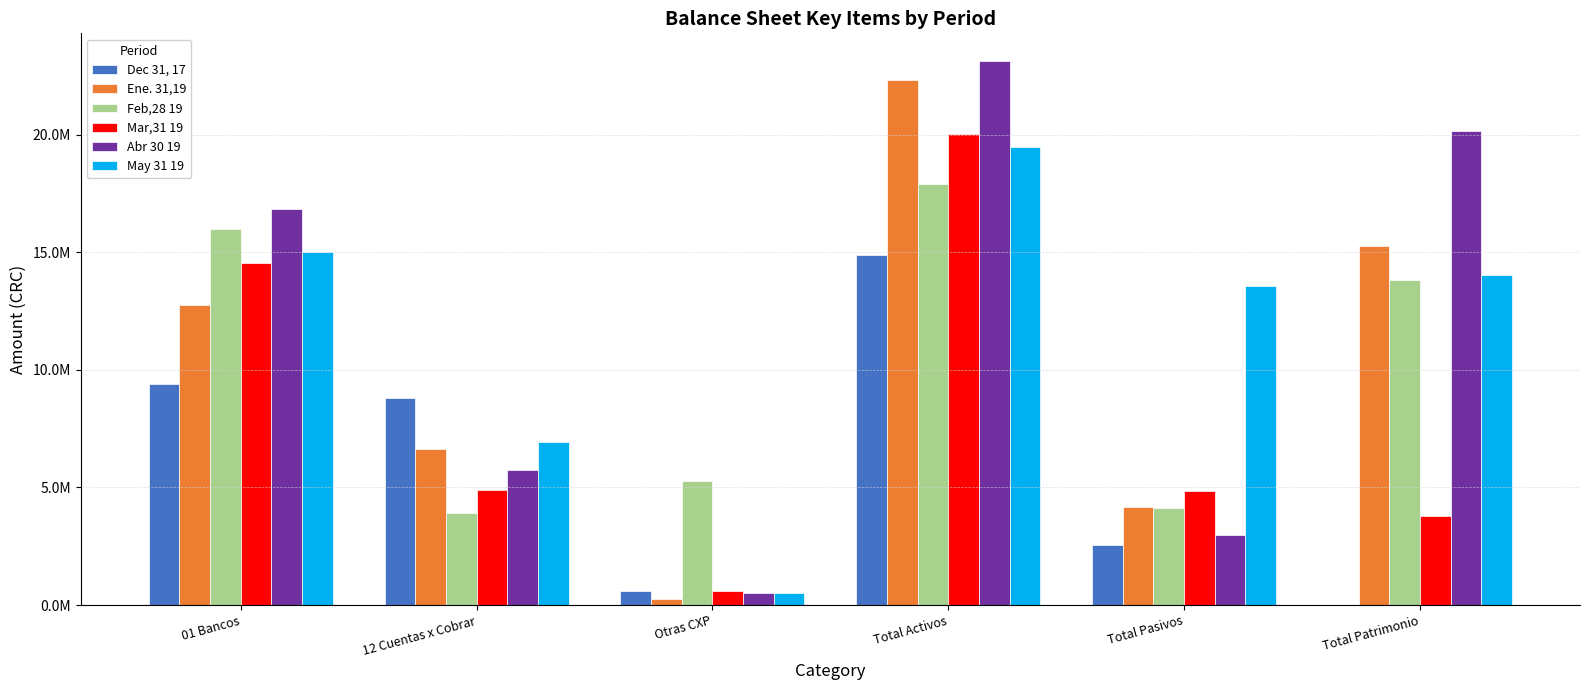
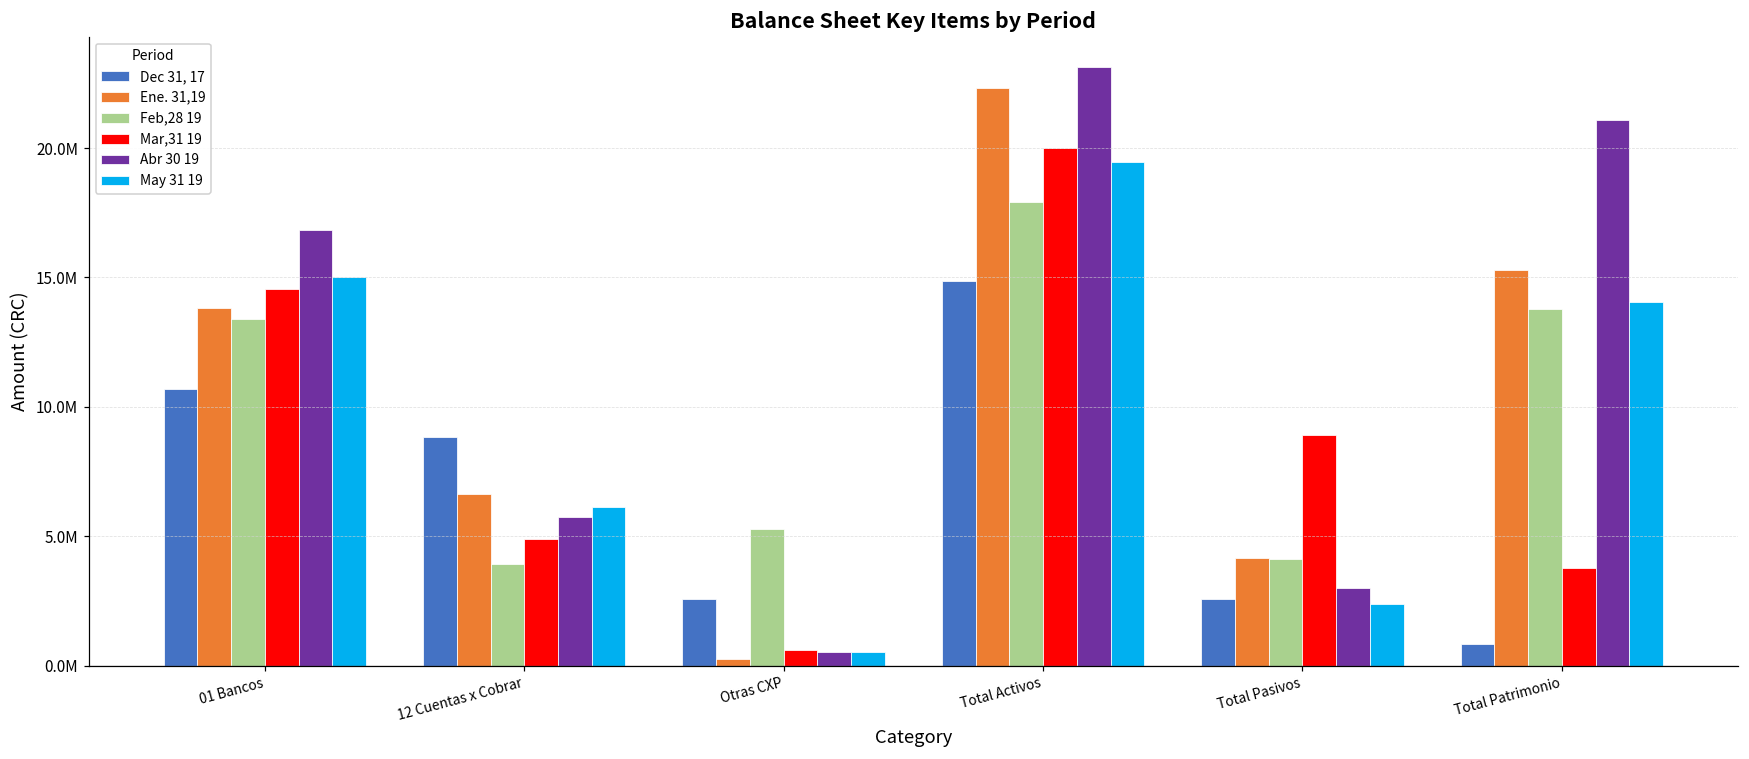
  {
    "Dec 31, 17": {
-     "01 Bancos": 9400000,
+     "01 Bancos": 10700000,
      "12 Cuentas x Cobrar": 8800000,
-     "Otras CXP": 600000,
+     "Otras CXP": 2600000,
      "Total Activos": 14900000,
      "Total Pasivos": 2600000,
-     "Total Patrimonio": 0
+     "Total Patrimonio": 800000
    },
    "Ene. 31,19": {
-     "01 Bancos": 12800000,
+     "01 Bancos": 13800000,
      "12 Cuentas x Cobrar": 6600000,
      "Otras CXP": 300000,
      "Total Activos": 22300000,
      "Total Pasivos": 4200000,
      "Total Patrimonio": 15300000
    },
    "Feb,28 19": {
-     "01 Bancos": 16000000,
+     "01 Bancos": 13400000,
      "12 Cuentas x Cobrar": 3900000,
      "Otras CXP": 5300000,
      "Total Activos": 17900000,
      "Total Pasivos": 4100000,
      "Total Patrimonio": 13800000
    },
    "Mar,31 19": {
      "01 Bancos": 14500000,
      "12 Cuentas x Cobrar": 4900000,
      "Otras CXP": 600000,
      "Total Activos": 20000000,
-     "Total Pasivos": 4900000,
+     "Total Pasivos": 8900000,
      "Total Patrimonio": 3800000
    },
    "Abr 30 19": {
      "01 Bancos": 16900000,
      "12 Cuentas x Cobrar": 5800000,
      "Otras CXP": 500000,
      "Total Activos": 23100000,
      "Total Pasivos": 3000000,
-     "Total Patrimonio": 20200000
+     "Total Patrimonio": 21100000
    },
    "May 31 19": {
      "01 Bancos": 15000000,
-     "12 Cuentas x Cobrar": 6900000,
+     "12 Cuentas x Cobrar": 6100000,
      "Otras CXP": 500000,
      "Total Activos": 19500000,
-     "Total Pasivos": 13600000,
+     "Total Pasivos": 2400000,
      "Total Patrimonio": 14100000
    }
  }
